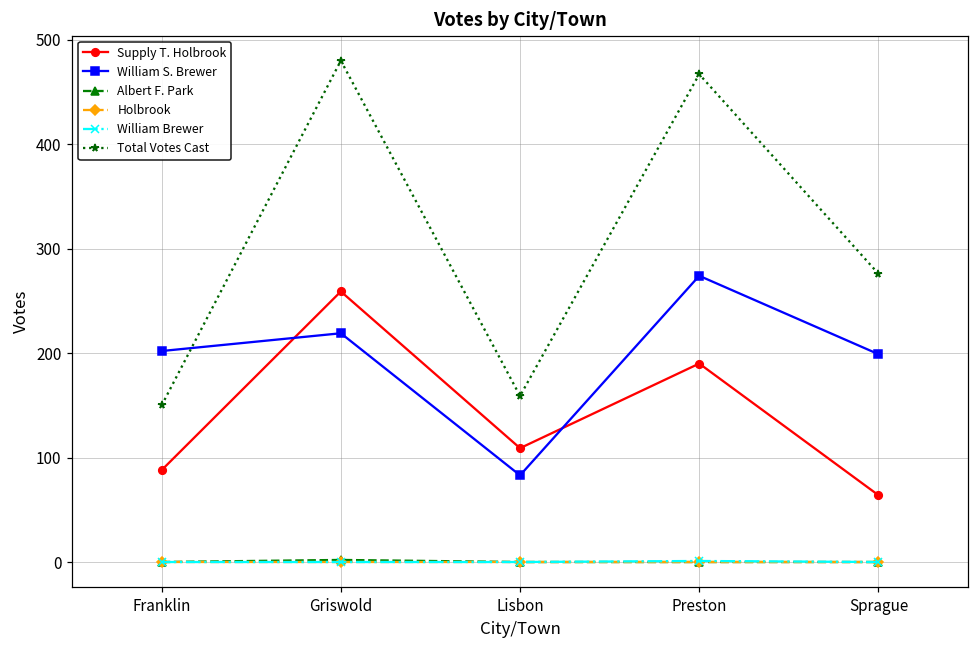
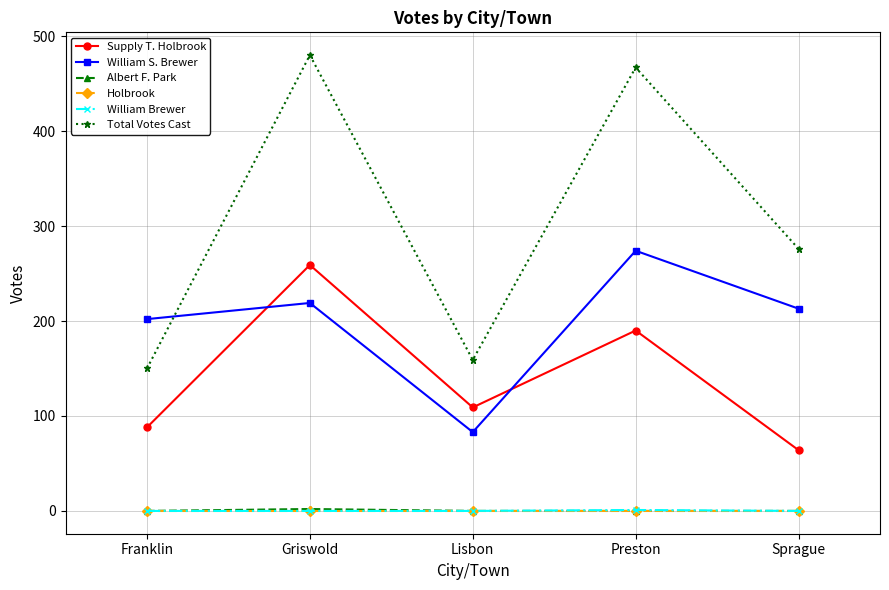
  {
    "Supply T. Holbrook": {
      "Franklin": 90,
      "Griswold": 260,
      "Lisbon": 110,
      "Preston": 190,
      "Sprague": 60
    },
    "William S. Brewer": {
      "Franklin": 200,
      "Griswold": 220,
      "Lisbon": 80,
      "Preston": 270,
-     "Sprague": 200
+     "Sprague": 210
    }
  }
